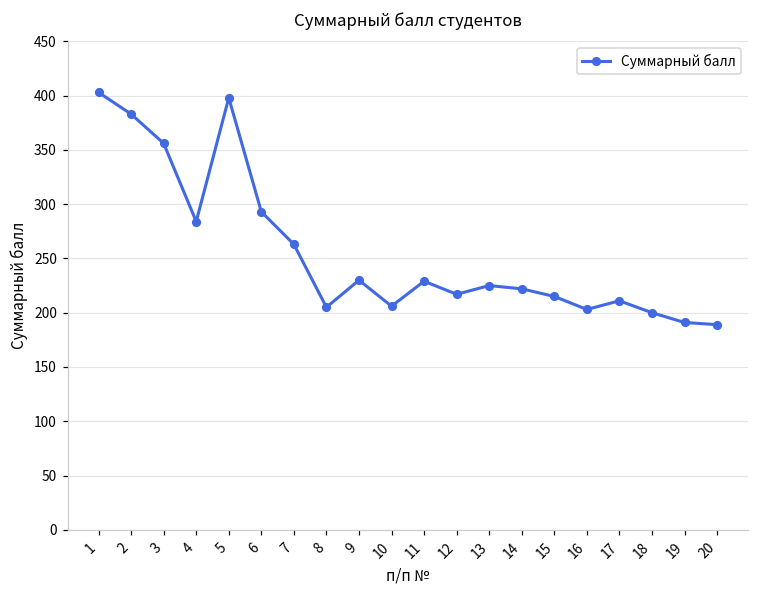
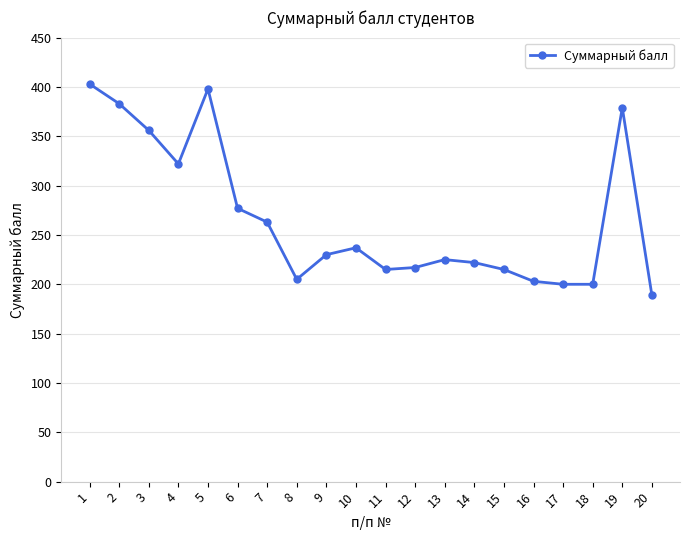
  {
    "1": 400,
    "2": 380,
    "3": 360,
-   "4": 280,
+   "4": 320,
    "5": 400,
-   "6": 290,
+   "6": 280,
    "7": 260,
    "8": 210,
    "9": 230,
-   "10": 210,
-   "11": 230,
+   "10": 240,
+   "11": 220,
    "12": 220,
    "13": 230,
    "14": 220,
    "15": 220,
    "16": 200,
-   "17": 210,
+   "17": 200,
    "18": 200,
-   "19": 190,
+   "19": 380,
    "20": 190
  }
